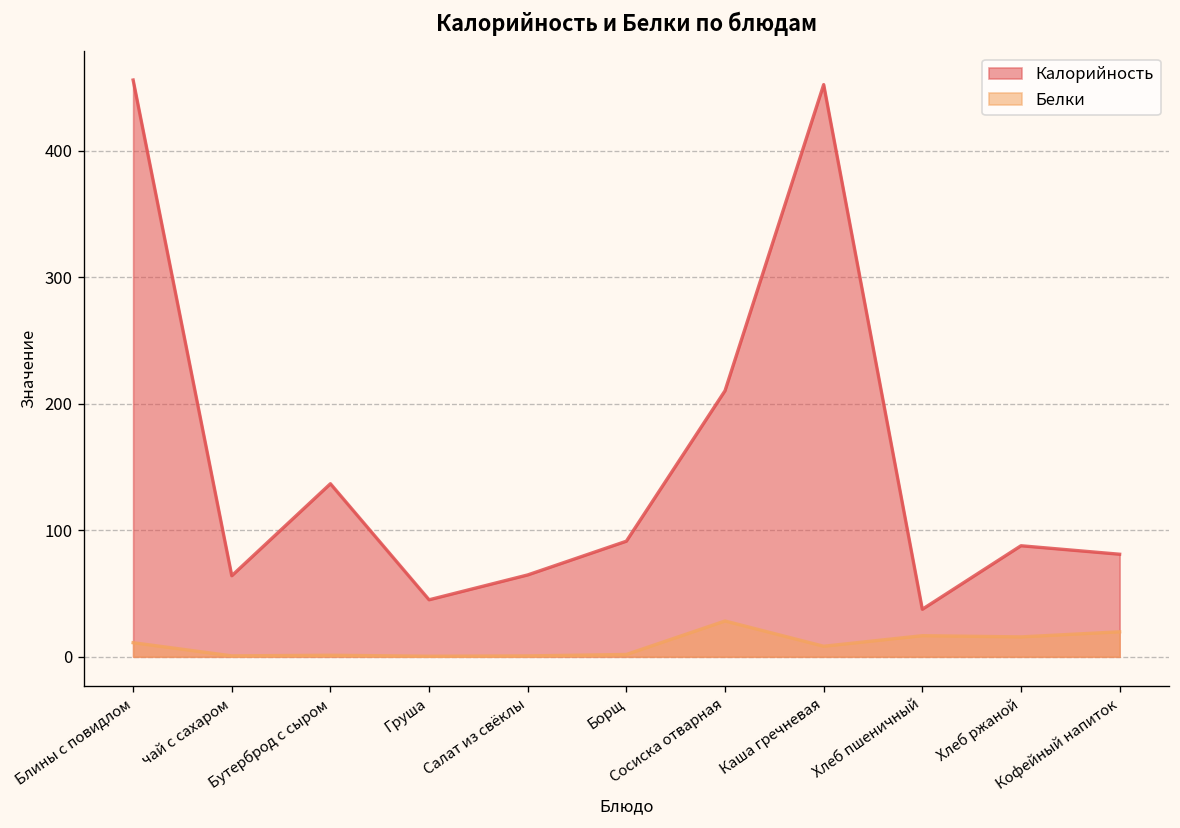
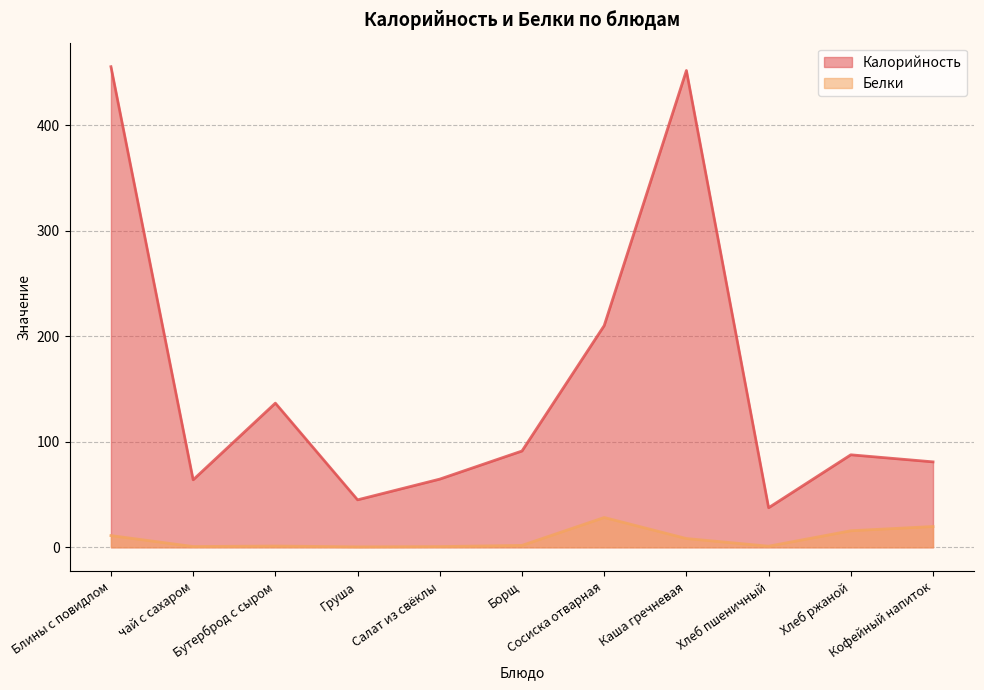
  {
    "Калорийность": {
      "Блины с повидлом": 456,
      "чай с сахаром": 64,
      "Бутерброд с сыром": 137,
      "Груша": 45,
      "Салат из свёклы": 65,
      "Борщ": 91,
      "Сосиска отварная": 210,
      "Каша гречневая": 452,
      "Хлеб пшеничный": 38,
      "Хлеб ржаной": 88,
      "Кофейный напиток": 81
    },
    "Белки": {
      "Блины с повидлом": 11,
      "чай с сахаром": 1,
      "Бутерброд с сыром": 1,
      "Груша": 0,
      "Салат из свёклы": 1,
      "Борщ": 2,
      "Сосиска отварная": 28,
      "Каша гречневая": 8,
-     "Хлеб пшеничный": 17,
+     "Хлеб пшеничный": 1,
      "Хлеб ржаной": 16,
      "Кофейный напиток": 20
    }
  }
